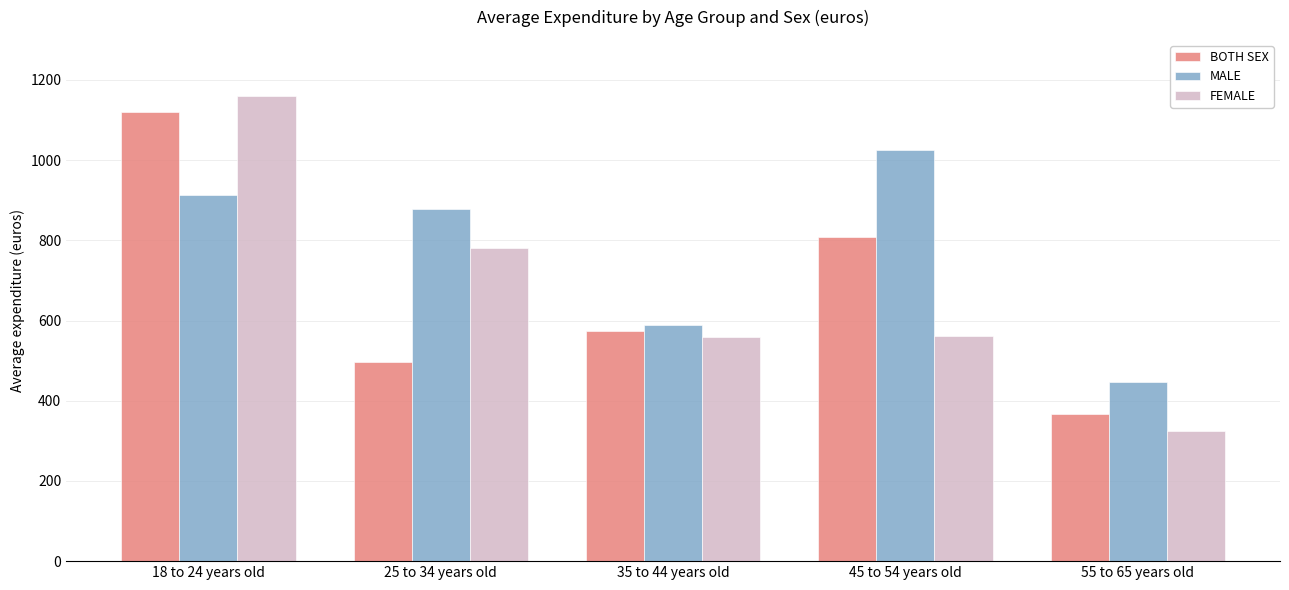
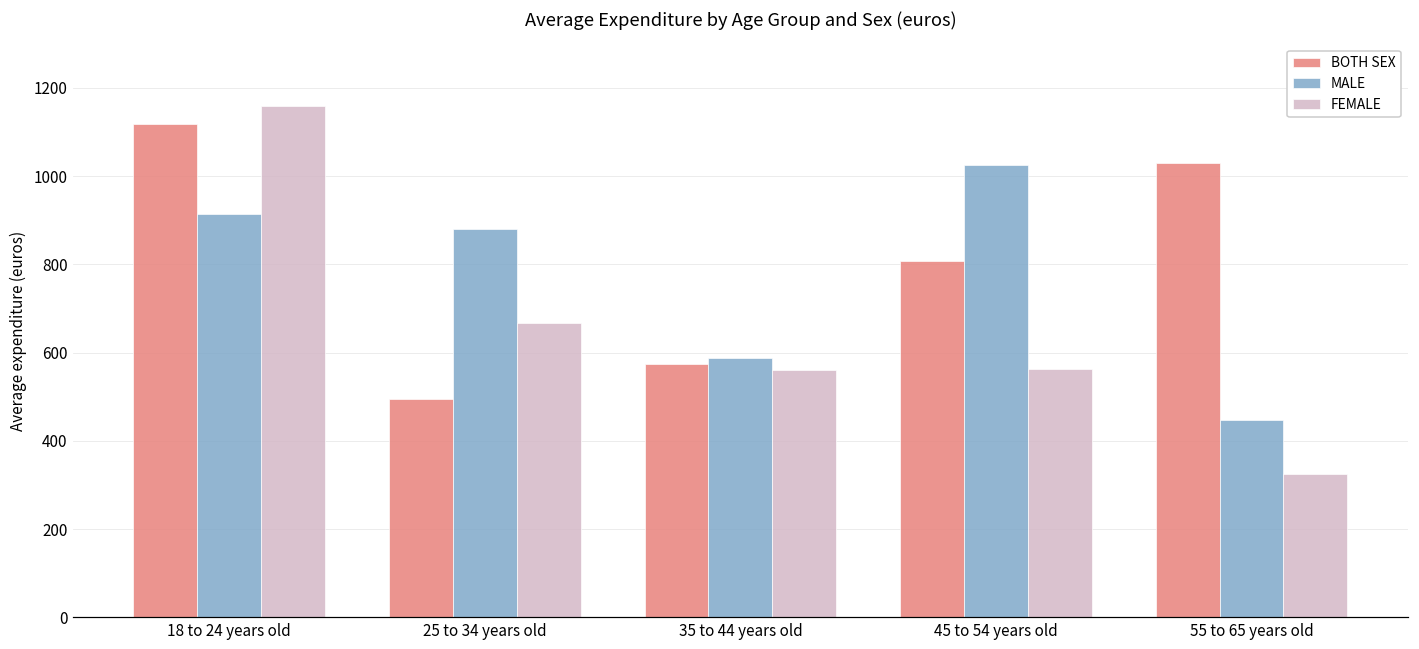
  {
    "BOTH SEX": {
      "18 to 24 years old": 1120,
      "25 to 34 years old": 500,
      "35 to 44 years old": 570,
      "45 to 54 years old": 810,
-     "55 to 65 years old": 370
+     "55 to 65 years old": 1030
    },
    "MALE": {
      "18 to 24 years old": 910,
      "25 to 34 years old": 880,
      "35 to 44 years old": 590,
      "45 to 54 years old": 1020,
      "55 to 65 years old": 450
    },
    "FEMALE": {
      "18 to 24 years old": 1160,
-     "25 to 34 years old": 780,
+     "25 to 34 years old": 670,
      "35 to 44 years old": 560,
      "45 to 54 years old": 560,
      "55 to 65 years old": 330
    }
  }
